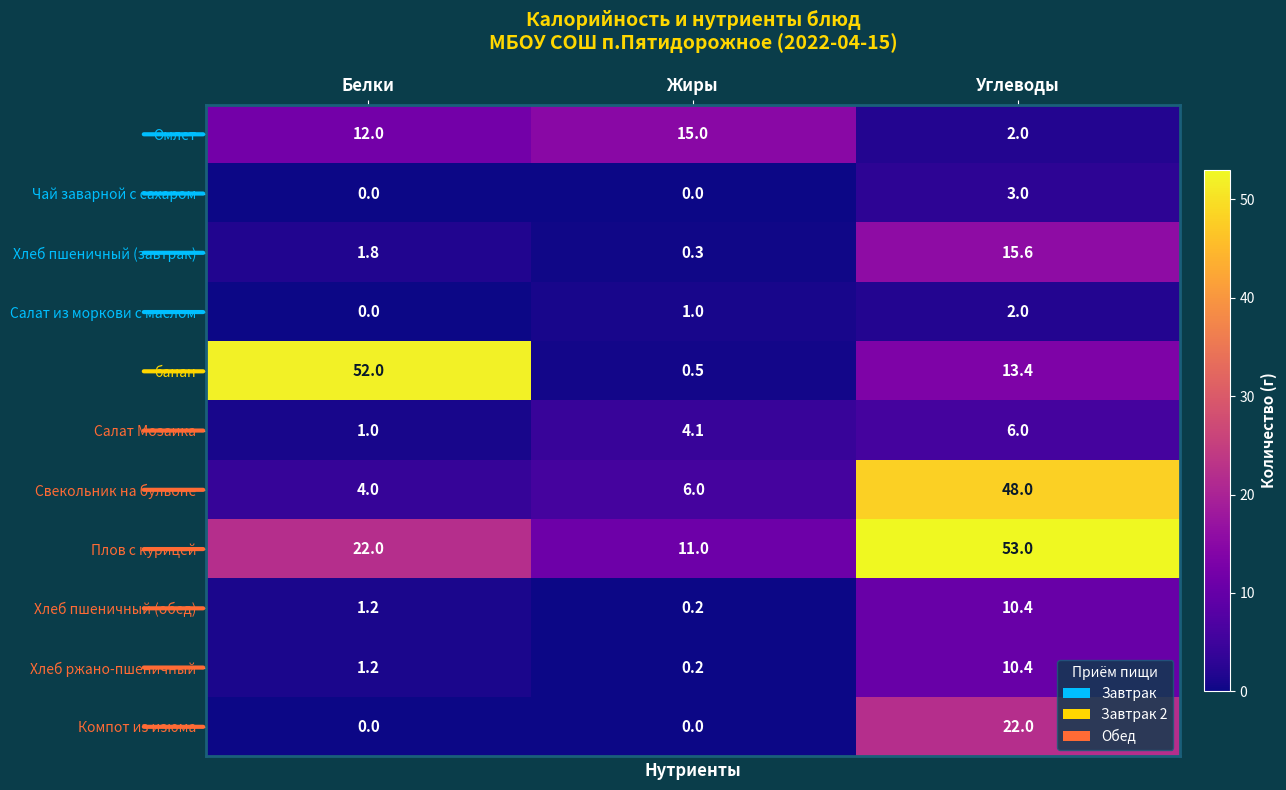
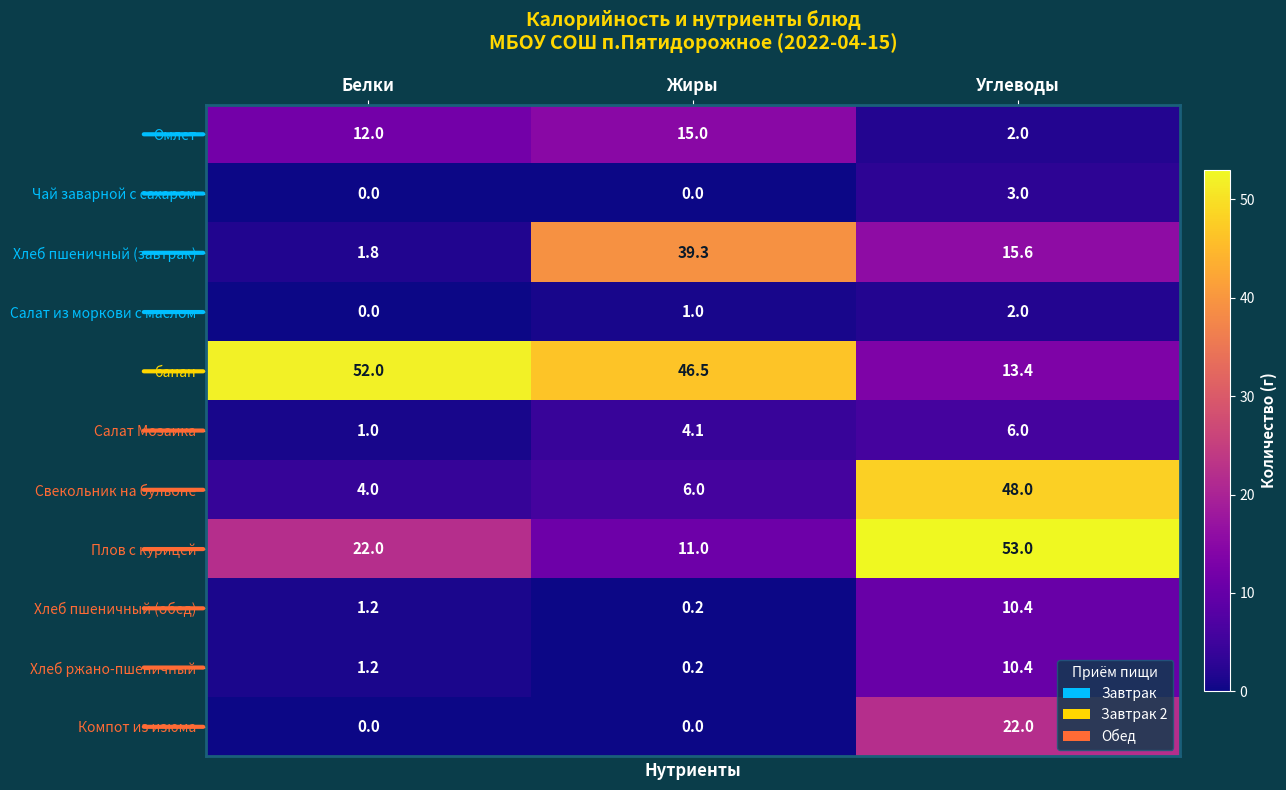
  {
    "Омлет": {
      "Белки": 12.0,
      "Жиры": 15.0,
      "Углеводы": 2.0
    },
    "Чай заварной с сахаром": {
      "Белки": 0.0,
      "Жиры": 0.0,
      "Углеводы": 3.0
    },
    "Хлеб пшеничный (завтрак)": {
      "Белки": 1.8,
-     "Жиры": 0.3,
+     "Жиры": 39.3,
      "Углеводы": 15.6
    },
    "Салат из моркови с маслом": {
      "Белки": 0.0,
      "Жиры": 1.0,
      "Углеводы": 2.0
    },
    "банан": {
      "Белки": 52.0,
-     "Жиры": 0.5,
+     "Жиры": 46.5,
      "Углеводы": 13.4
    },
    "Салат Мозаика": {
      "Белки": 1.0,
      "Жиры": 4.1,
      "Углеводы": 6.0
    },
    "Свекольник на бульоне": {
      "Белки": 4.0,
      "Жиры": 6.0,
      "Углеводы": 48.0
    },
    "Плов с курицей": {
      "Белки": 22.0,
      "Жиры": 11.0,
      "Углеводы": 53.0
    },
    "Хлеб пшеничный (обед)": {
      "Белки": 1.2,
      "Жиры": 0.2,
      "Углеводы": 10.4
    },
    "Хлеб ржано-пшеничный": {
      "Белки": 1.2,
      "Жиры": 0.2,
      "Углеводы": 10.4
    },
    "Компот из изюма": {
      "Белки": 0.0,
      "Жиры": 0.0,
      "Углеводы": 22.0
    }
  }
